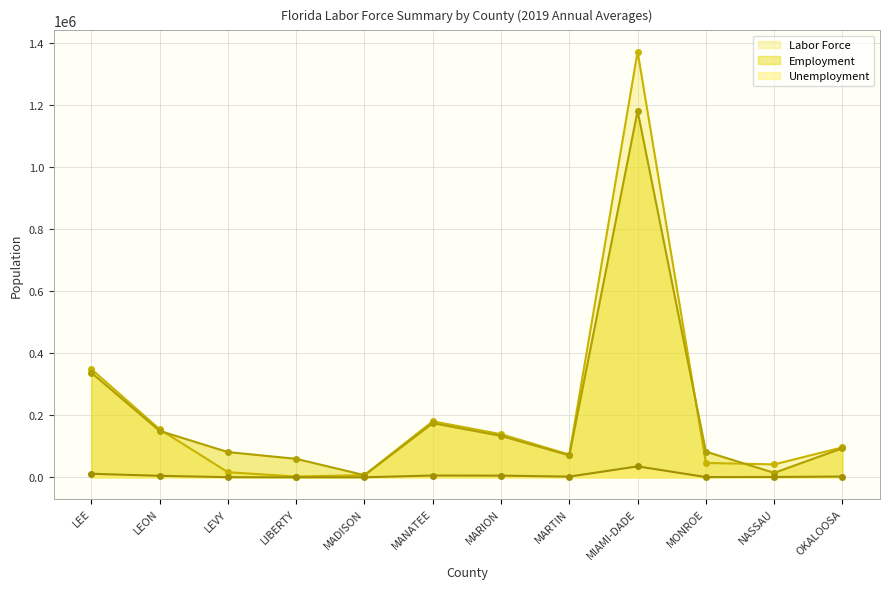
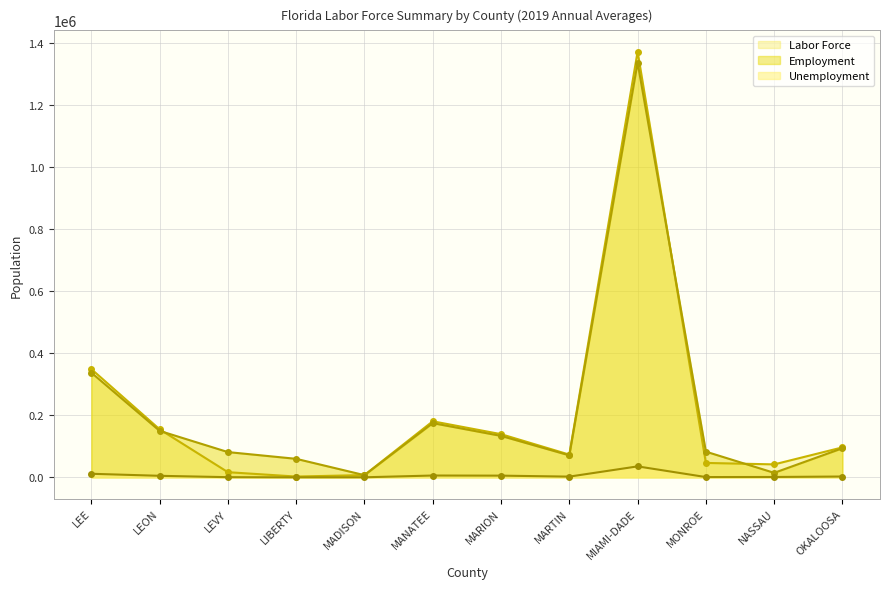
  {
    "Employment": {
      "LEE": 340000,
      "LEVY": 80000,
      "LIBERTY": 60000,
-     "MIAMI-DADE": 1180000,
+     "MIAMI-DADE": 1340000,
      "MONROE": 80000,
      "NASSAU": 10000
    }
  }
